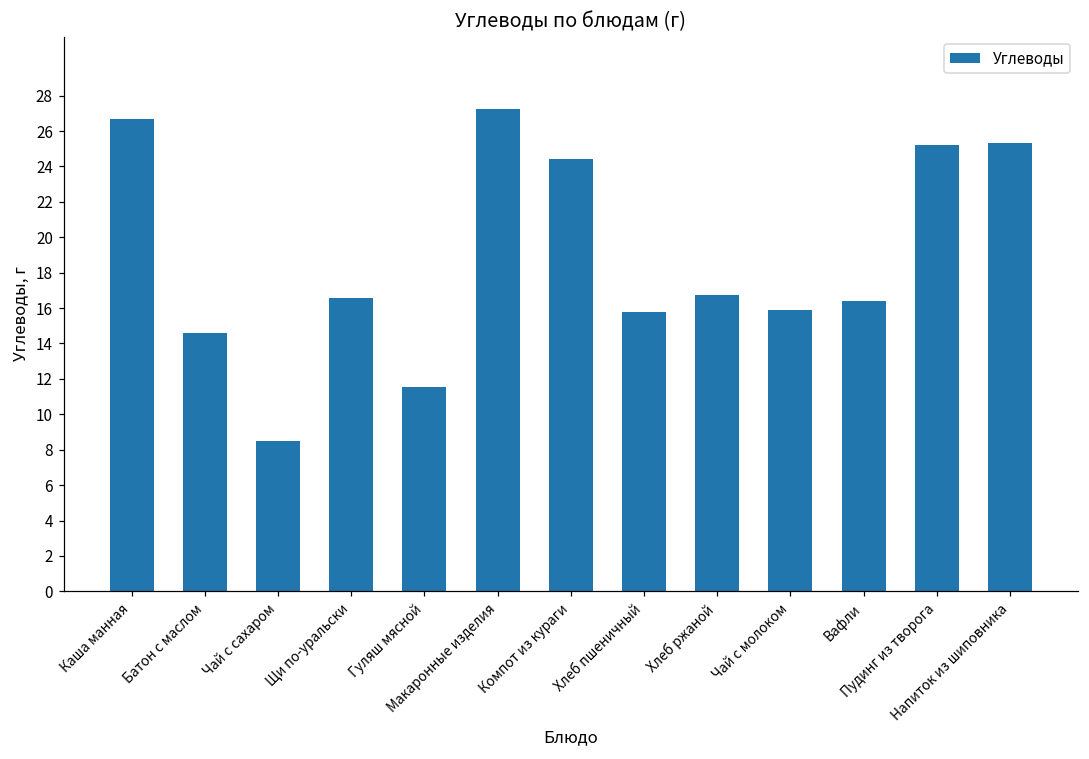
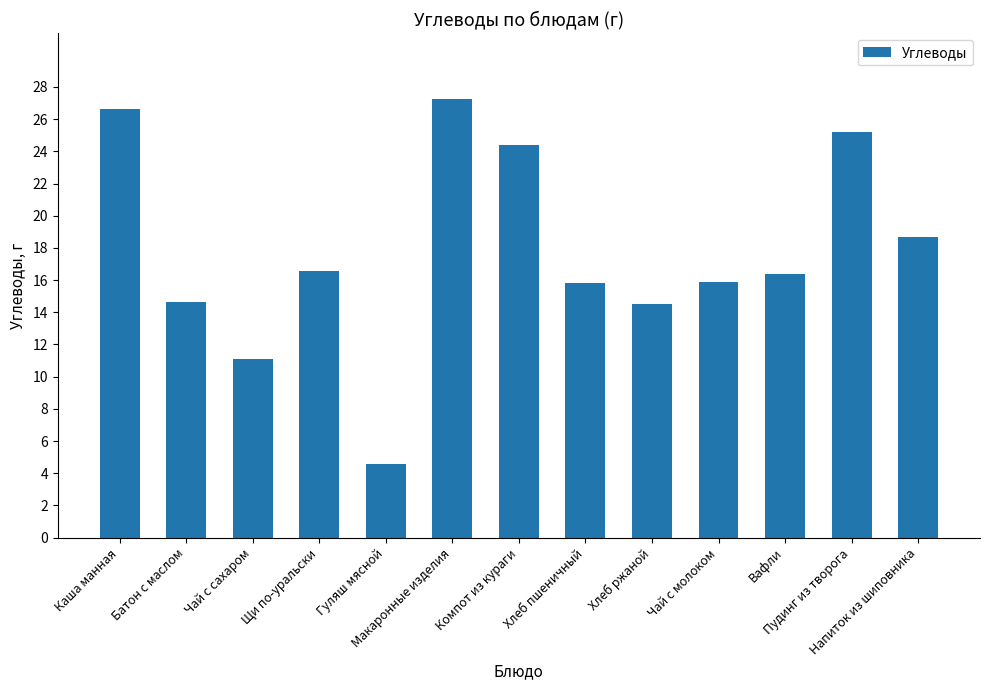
  {
    "Каша манная": 26.7,
    "Батон с маслом": 14.6,
-   "Чай с сахаром": 8.5,
+   "Чай с сахаром": 11.1,
    "Щи по-уральски": 16.6,
-   "Гуляш мясной": 11.5,
+   "Гуляш мясной": 4.6,
    "Макаронные изделия": 27.3,
    "Компот из кураги": 24.4,
    "Хлеб пшеничный": 15.8,
-   "Хлеб ржаной": 16.7,
+   "Хлеб ржаной": 14.5,
    "Чай с молоком": 15.9,
    "Вафли": 16.4,
    "Пудинг из творога": 25.2,
-   "Напиток из шиповника": 25.3
+   "Напиток из шиповника": 18.7
  }
